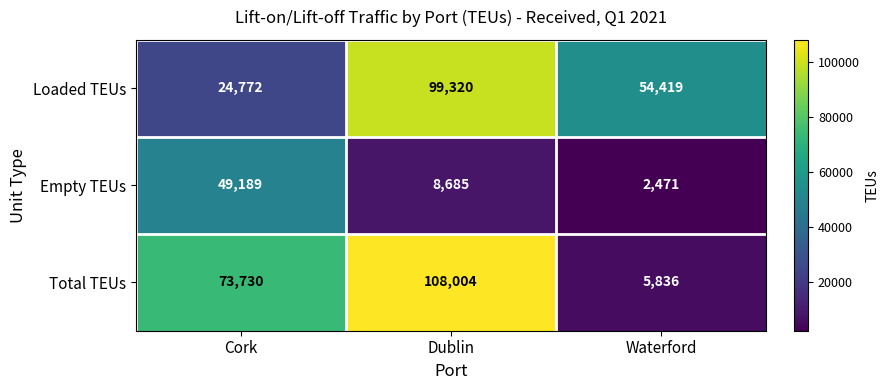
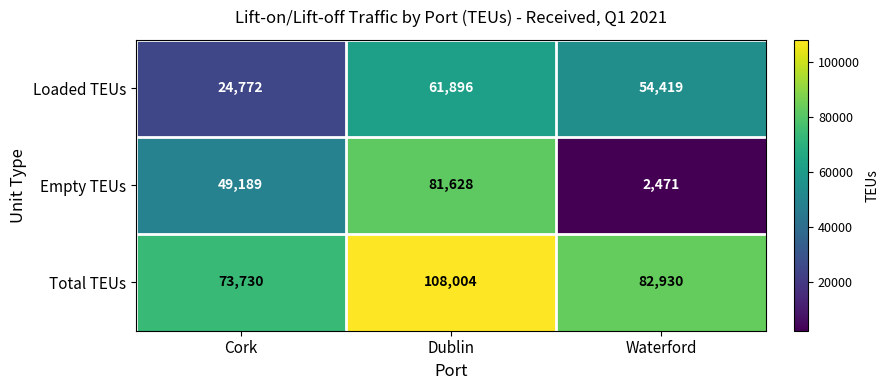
  {
    "Loaded TEUs": {
      "Cork": "24,772",
-     "Dublin": "99,320",
+     "Dublin": "61,896",
      "Waterford": "54,419"
    },
    "Empty TEUs": {
      "Cork": "49,189",
-     "Dublin": "8,685",
+     "Dublin": "81,628",
      "Waterford": "2,471"
    },
    "Total TEUs": {
      "Cork": "73,730",
      "Dublin": "108,004",
-     "Waterford": "5,836"
+     "Waterford": "82,930"
    }
  }
